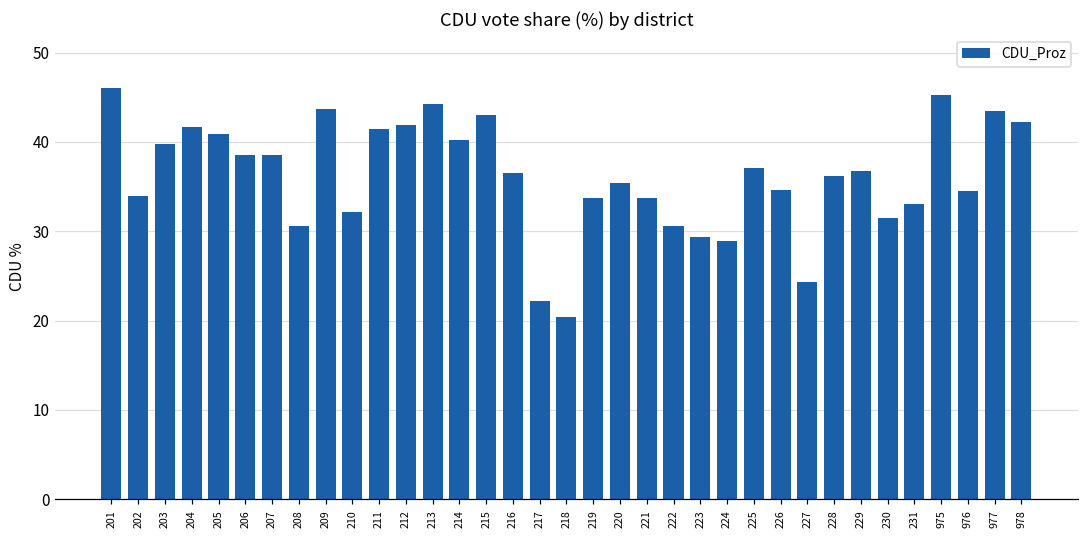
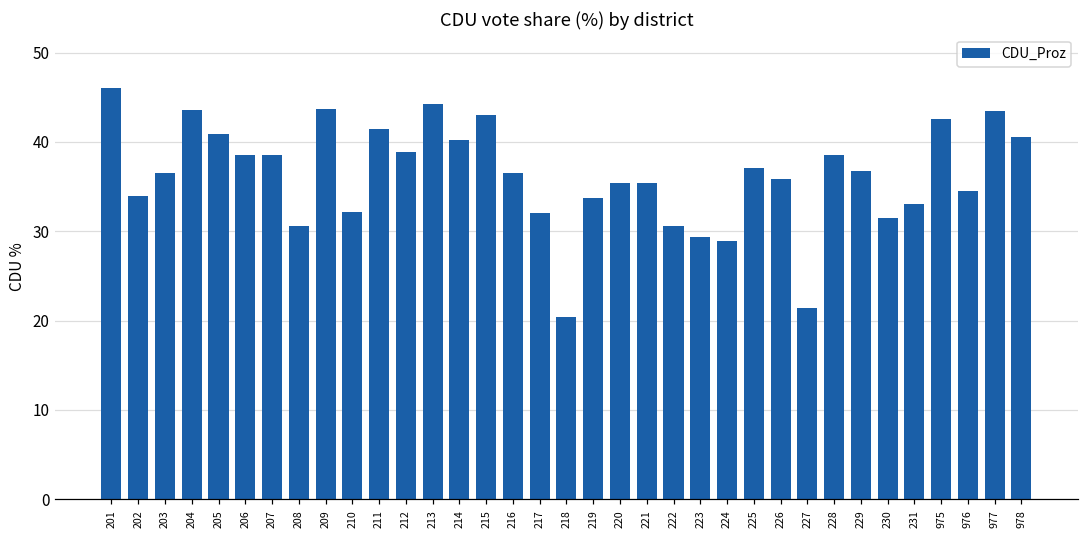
  {
    "201": 46,
    "202": 34,
-   "203": 40,
-   "204": 42,
+   "203": 36,
+   "204": 44,
    "205": 41,
    "206": 39,
    "207": 39,
    "208": 31,
    "209": 44,
    "210": 32,
    "211": 41,
-   "212": 42,
+   "212": 39,
    "213": 44,
    "214": 40,
    "215": 43,
    "216": 37,
-   "217": 22,
+   "217": 32,
    "218": 20,
    "219": 34,
    "220": 35,
-   "221": 34,
+   "221": 35,
    "222": 31,
    "223": 29,
    "224": 29,
    "225": 37,
-   "226": 35,
-   "227": 24,
-   "228": 36,
+   "226": 36,
+   "227": 21,
+   "228": 39,
    "229": 37,
    "230": 31,
    "231": 33,
-   "975": 45,
+   "975": 43,
    "976": 35,
    "977": 43,
-   "978": 42
+   "978": 41
  }
